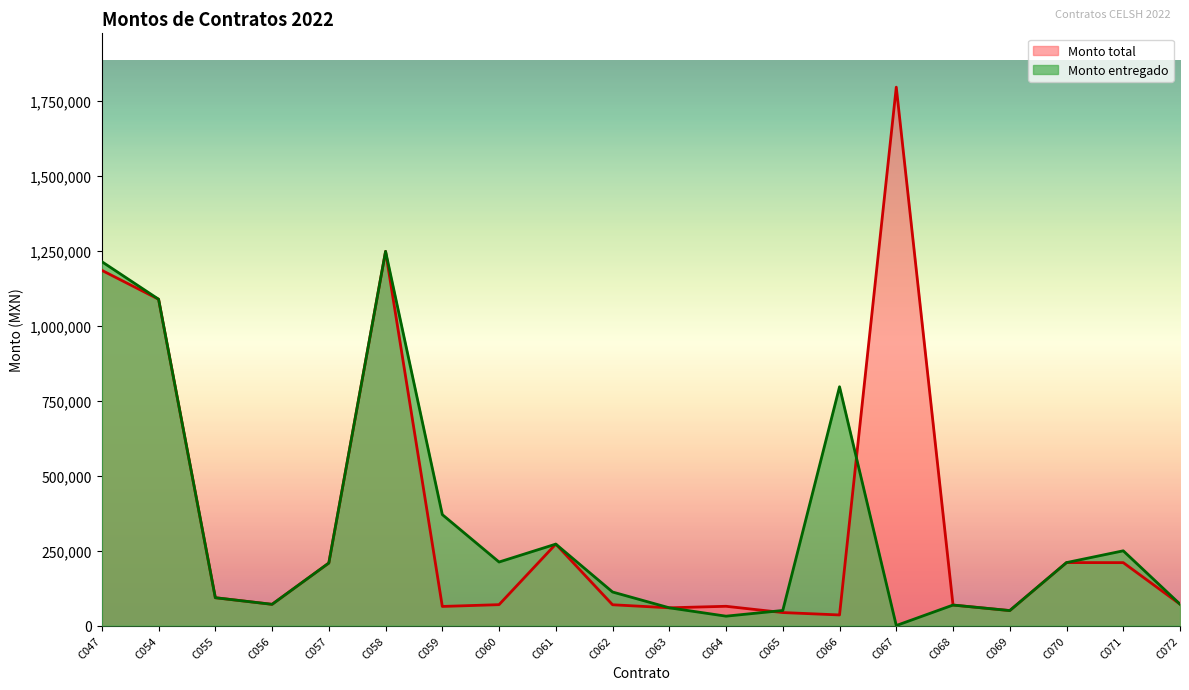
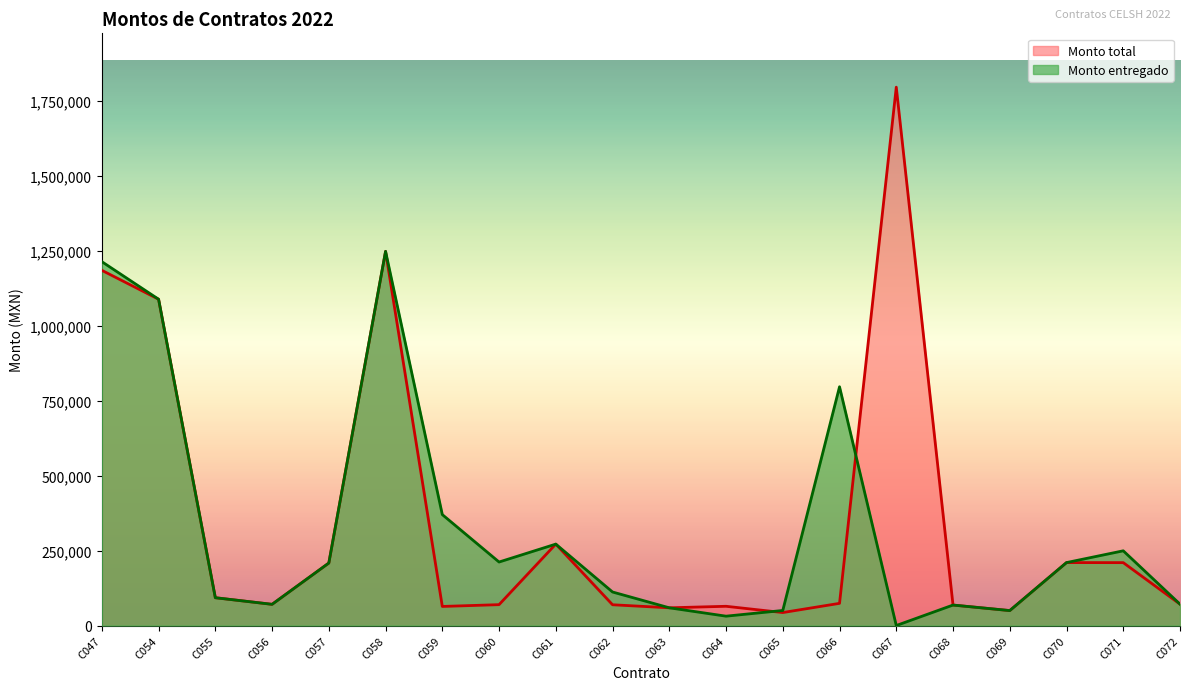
  {
    "Monto total": {
      "C047": "1,180,000",
      "C059": "60,000",
      "C060": "70,000",
      "C062": "70,000",
      "C064": "60,000",
-     "C066": "40,000",
+     "C066": "70,000",
      "C067": "1,800,000",
      "C071": "210,000"
    },
    "Monto entregado": {
      "C047": "1,210,000",
      "C059": "370,000",
      "C060": "210,000",
      "C062": "110,000",
      "C064": "30,000",
      "C066": "800,000",
      "C067": "0",
      "C071": "250,000"
    }
  }
